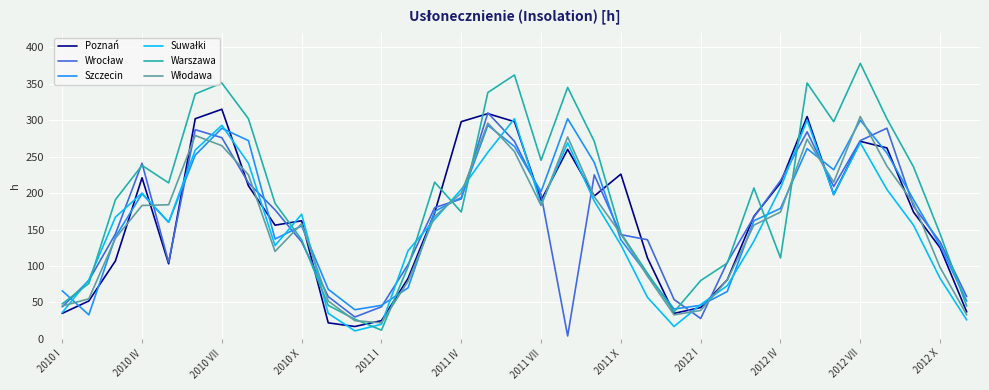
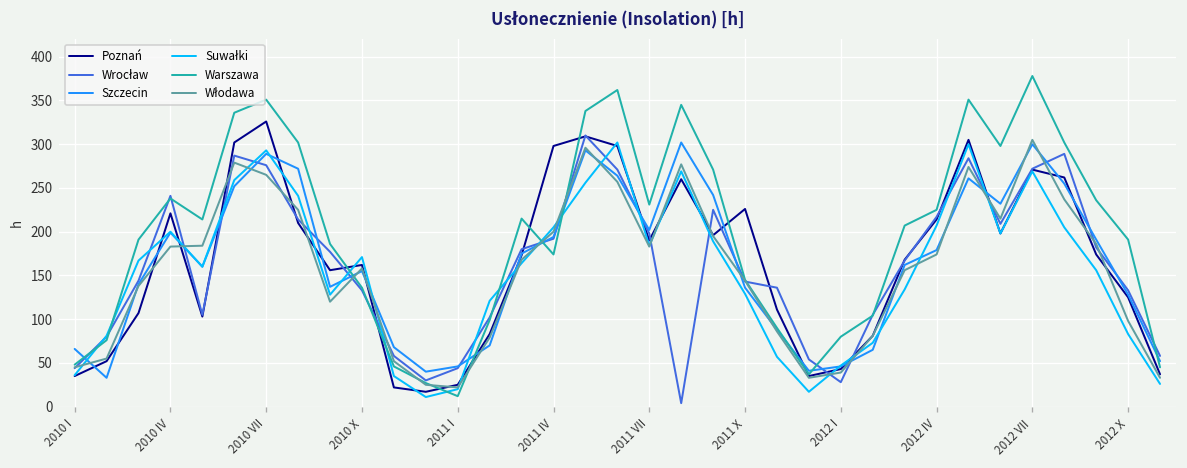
  {
    "Poznań": {
      "2010 IV": 220,
-     "2010 VII": 320,
+     "2010 VII": 330,
      "2010 X": 160,
      "2011 IV": 300,
      "2011 VII": 190,
      "2011 X": 230
    },
    "Wrocław": {
      "2010 VII": 280,
      "2011 VII": 200,
      "2012 I": 30,
      "2012 X": 130
    },
    "Warszawa": {
      "2010 VII": 350,
      "2011 I": 10,
      "2011 IV": 170,
-     "2011 VII": 250,
+     "2011 VII": 230,
      "2012 I": 80,
-     "2012 IV": 110,
+     "2012 IV": 230,
      "2012 VII": 380,
-     "2012 X": 140
+     "2012 X": 190
    },
    "Włodawa": {
      "2010 IV": 180,
      "2010 VII": 270,
      "2011 IV": 200,
      "2012 I": 40,
      "2012 IV": 170,
      "2012 VII": 310,
      "2012 X": 100
    }
  }
